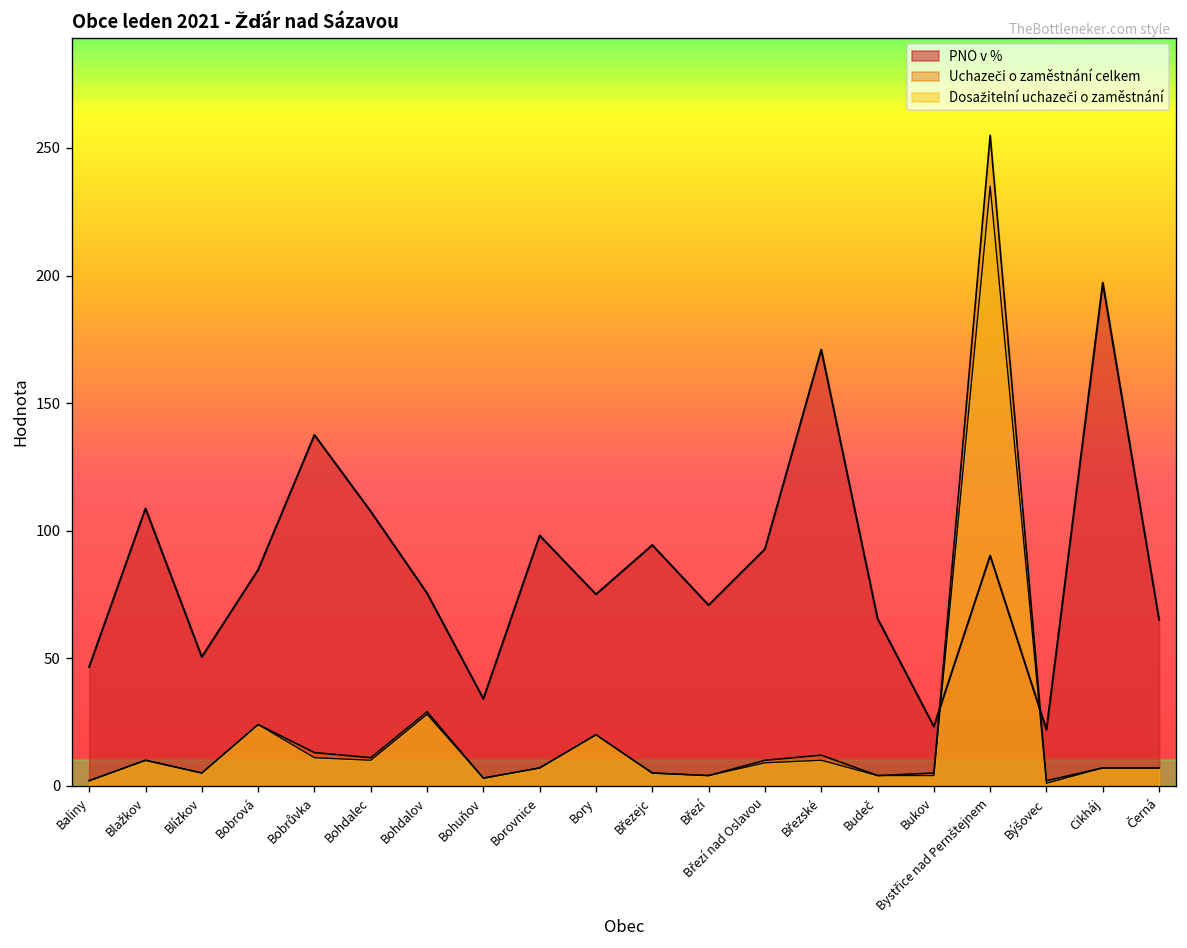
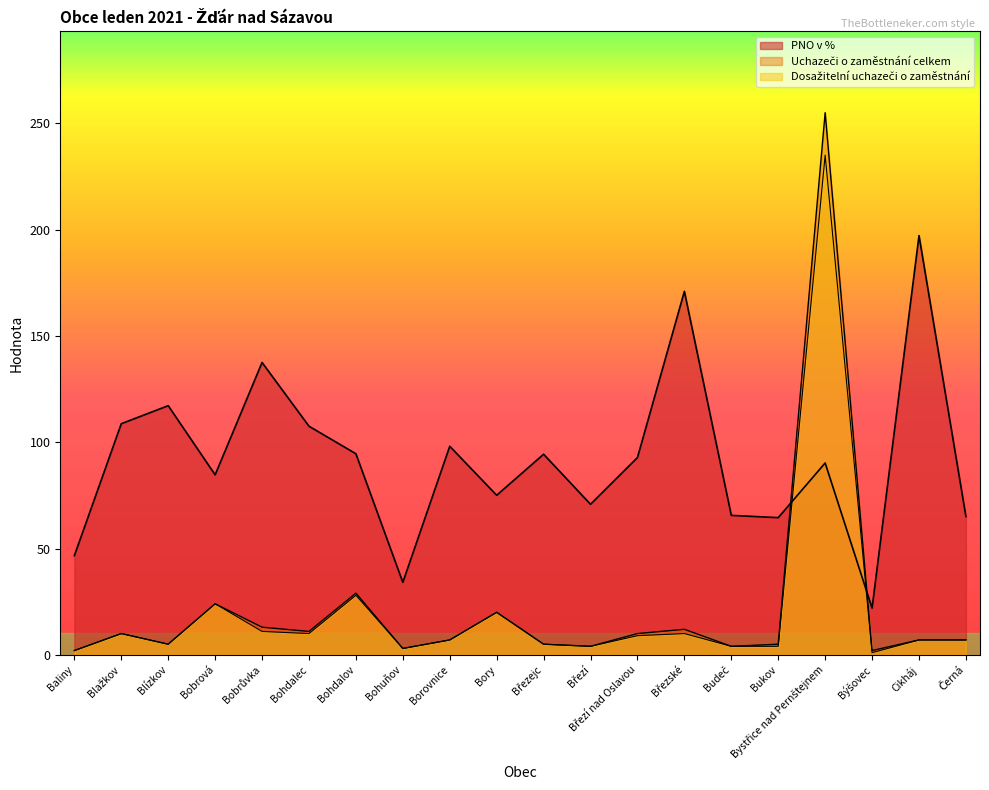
  {
    "PNO v %": {
      "Baliny": 47,
      "Blažkov": 109,
-     "Blízkov": 51,
+     "Blízkov": 117,
      "Bobrová": 85,
      "Bobrůvka": 138,
      "Bohdalec": 108,
-     "Bohdalov": 75,
+     "Bohdalov": 95,
      "Bohuňov": 34,
      "Borovnice": 98,
      "Bory": 75,
      "Březejc": 94,
      "Březí": 71,
      "Březí nad Oslavou": 93,
      "Březské": 171,
      "Budeč": 66,
-     "Bukov": 23,
+     "Bukov": 65,
      "Bystřice nad Pernštejnem": 90,
      "Býšovec": 22,
      "Cikháj": 197,
      "Černá": 65
    }
  }
